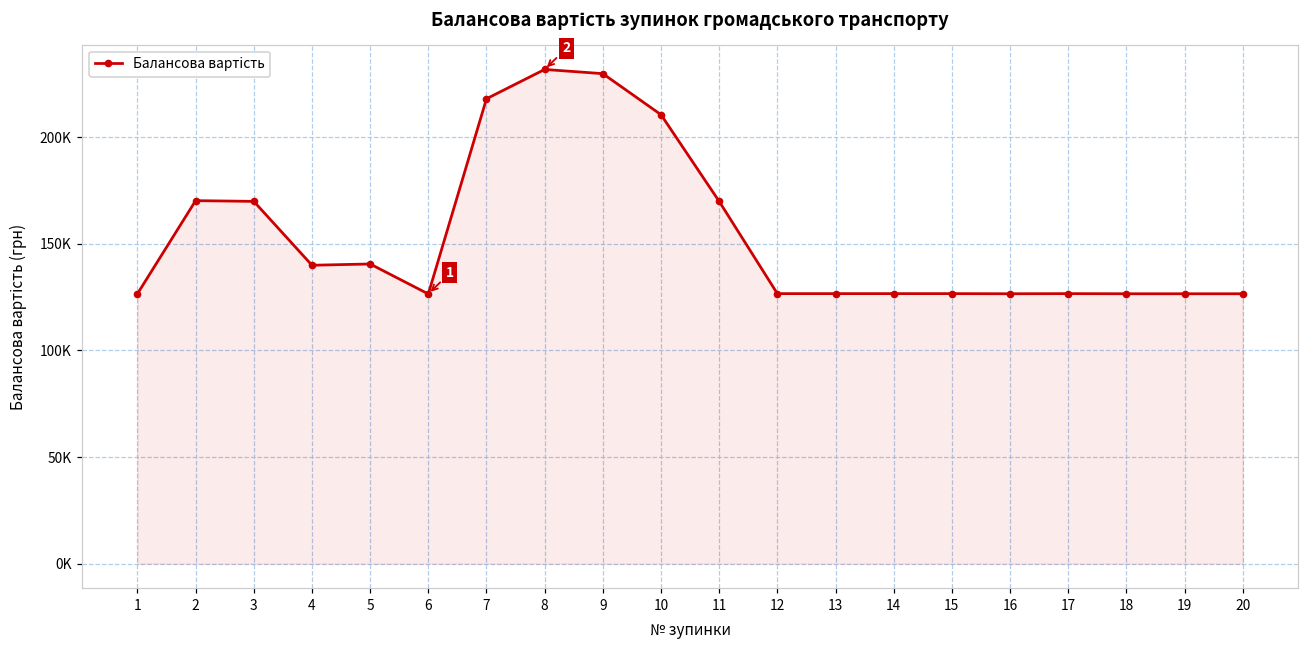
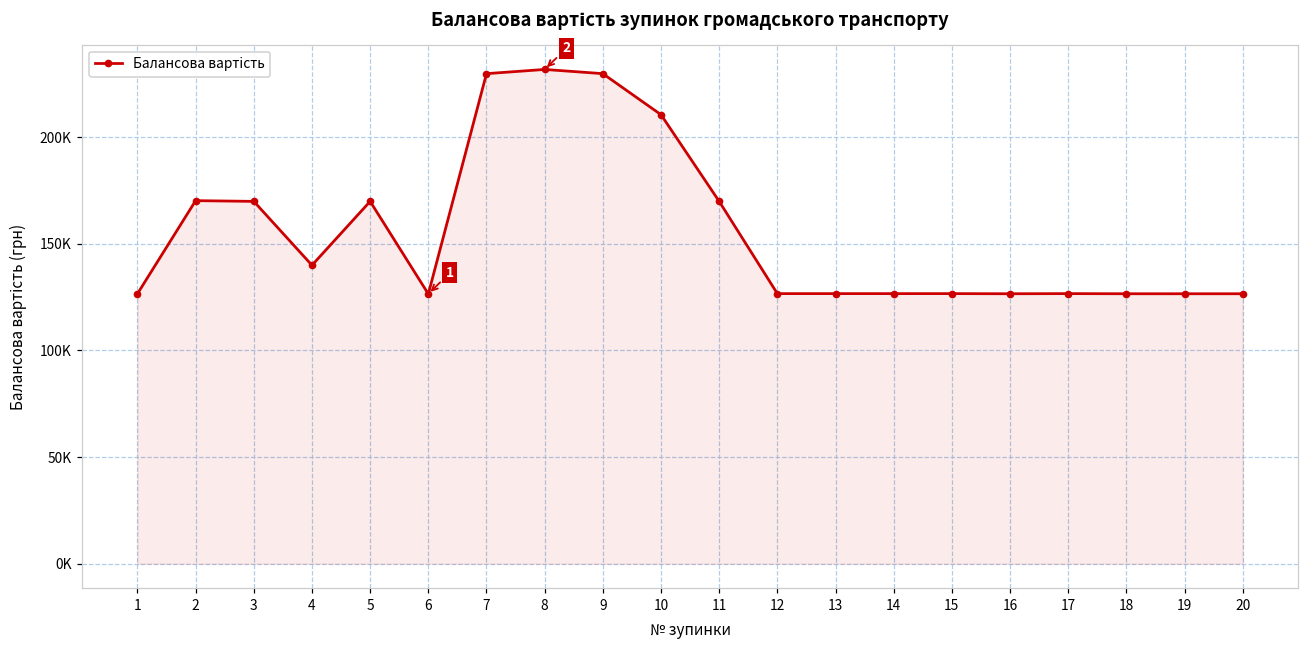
  {
    "1": 127000,
    "2": 170000,
    "3": 170000,
    "4": 140000,
-   "5": 141000,
-   "7": 218000,
+   "5": 170000,
+   "7": 230000,
    "9": 230000,
    "10": 211000,
    "11": 170000,
    "12": 127000,
    "13": 127000,
    "14": 127000,
    "15": 127000,
    "16": 127000,
    "17": 127000,
    "18": 127000,
    "19": 127000,
    "20": 127000
  }
